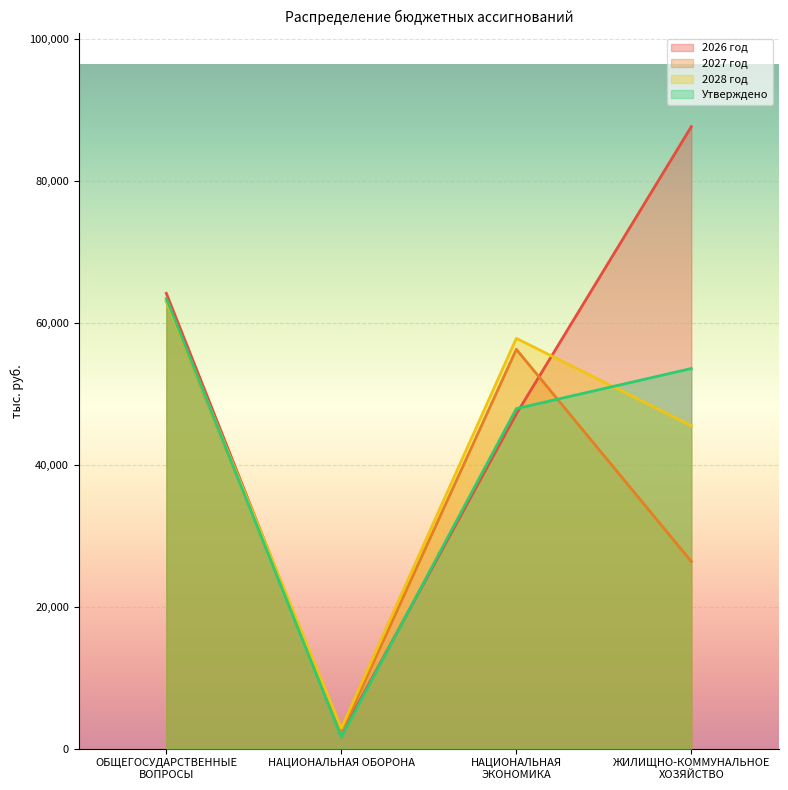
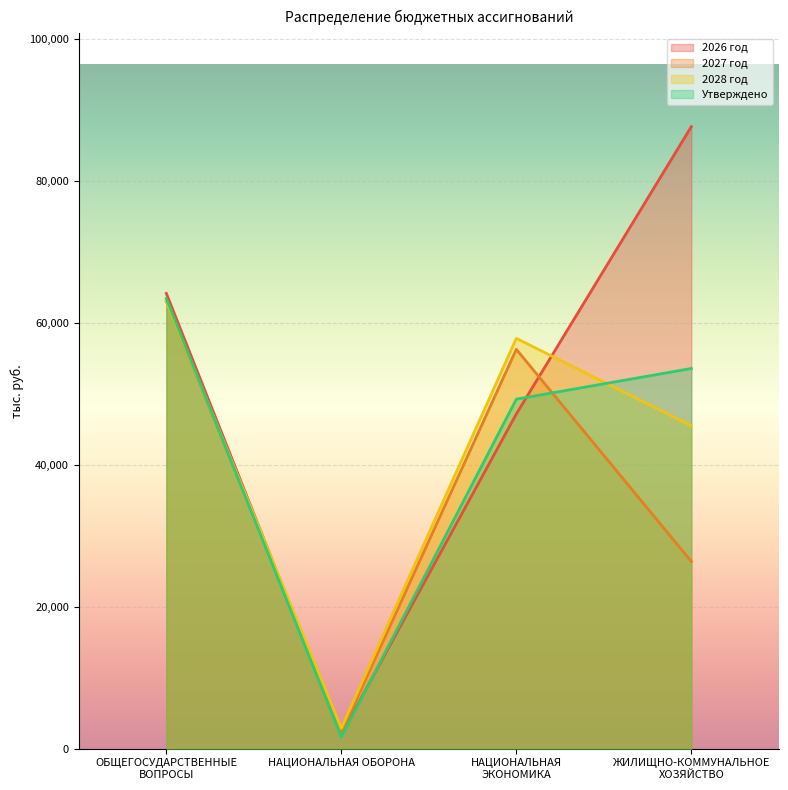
  {
    "Утверждено": {
      "ОБЩЕГОСУДАРСТВЕННЫЕ ВОПРОСЫ": "63,000",
      "НАЦИОНАЛЬНАЯ ОБОРОНА": "2,000",
-     "НАЦИОНАЛЬНАЯ ЭКОНОМИКА": "48,000",
+     "НАЦИОНАЛЬНАЯ ЭКОНОМИКА": "49,000",
      "ЖИЛИЩНО-КОММУНАЛЬНОЕ ХОЗЯЙСТВО": "54,000"
    }
  }
